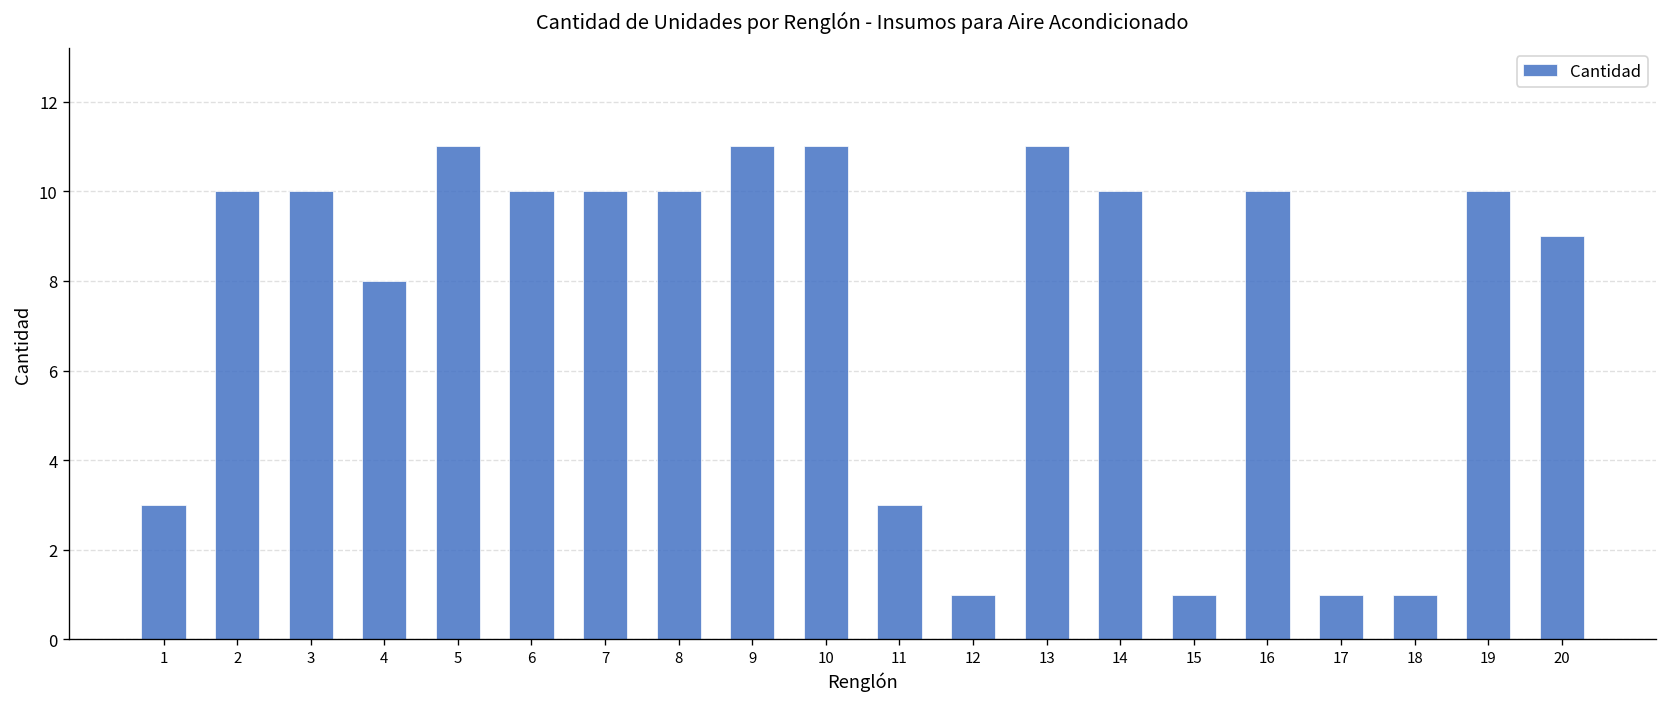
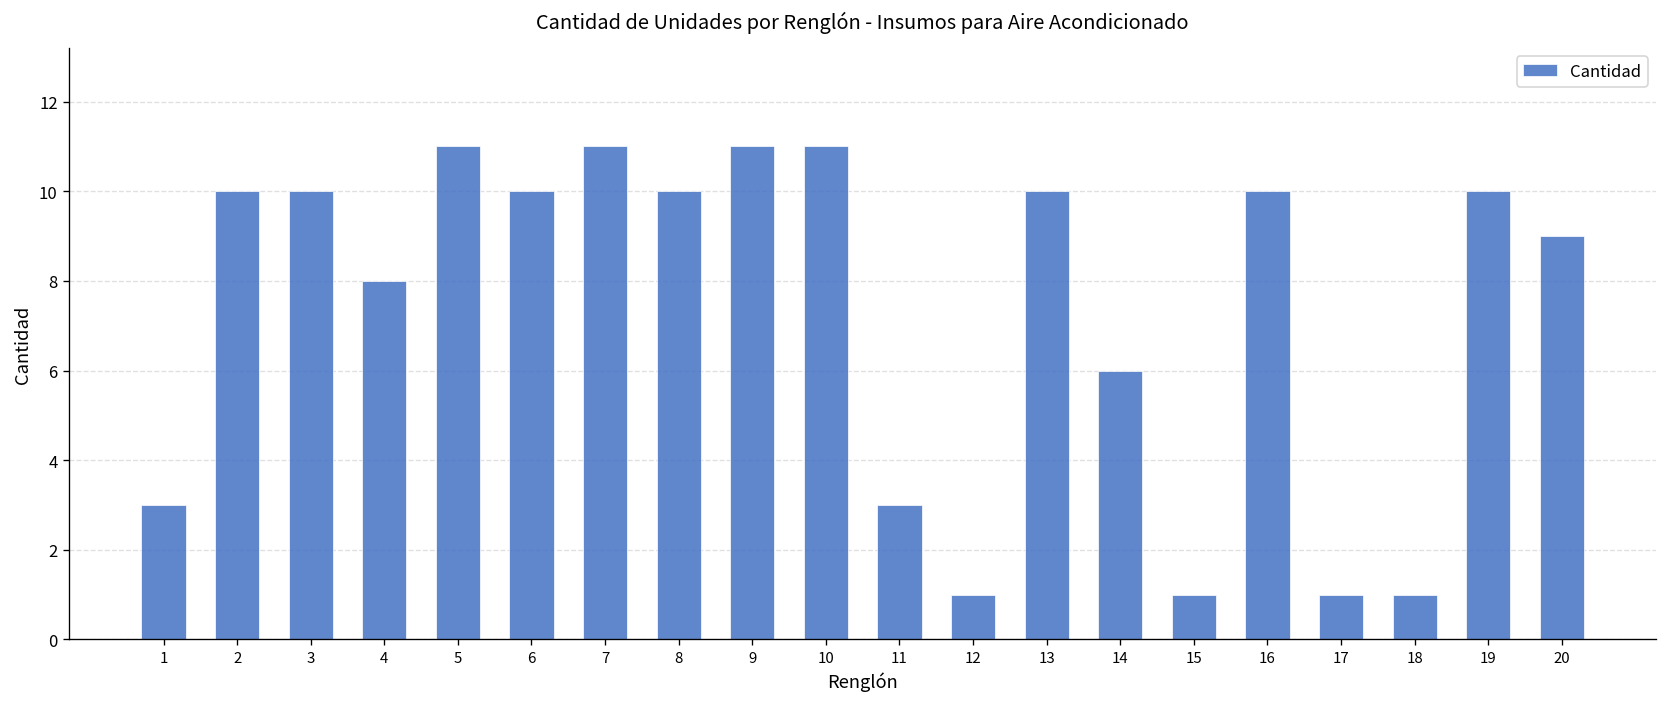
  {
    "1": 3,
    "2": 10,
    "3": 10,
    "4": 8,
    "5": 11,
    "6": 10,
-   "7": 10,
+   "7": 11,
    "8": 10,
    "9": 11,
    "10": 11,
    "11": 3,
    "12": 1,
-   "13": 11,
-   "14": 10,
+   "13": 10,
+   "14": 6,
    "15": 1,
    "16": 10,
    "17": 1,
    "18": 1,
    "19": 10,
    "20": 9
  }
